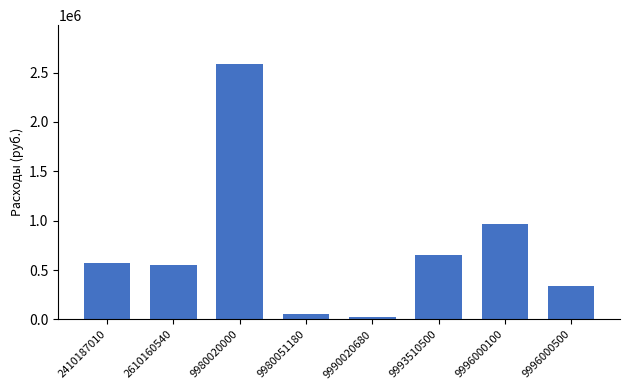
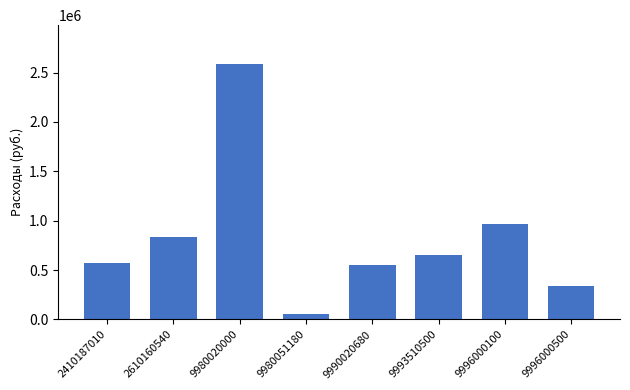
  {
    "2410187010": 600000,
-   "2610160540": 600000,
+   "2610160540": 800000,
    "9980020000": 2600000,
    "9980051180": 100000,
-   "9990020680": 0,
+   "9990020680": 600000,
    "9993510500": 700000,
    "9996000100": 1000000,
    "9996000500": 300000
  }
